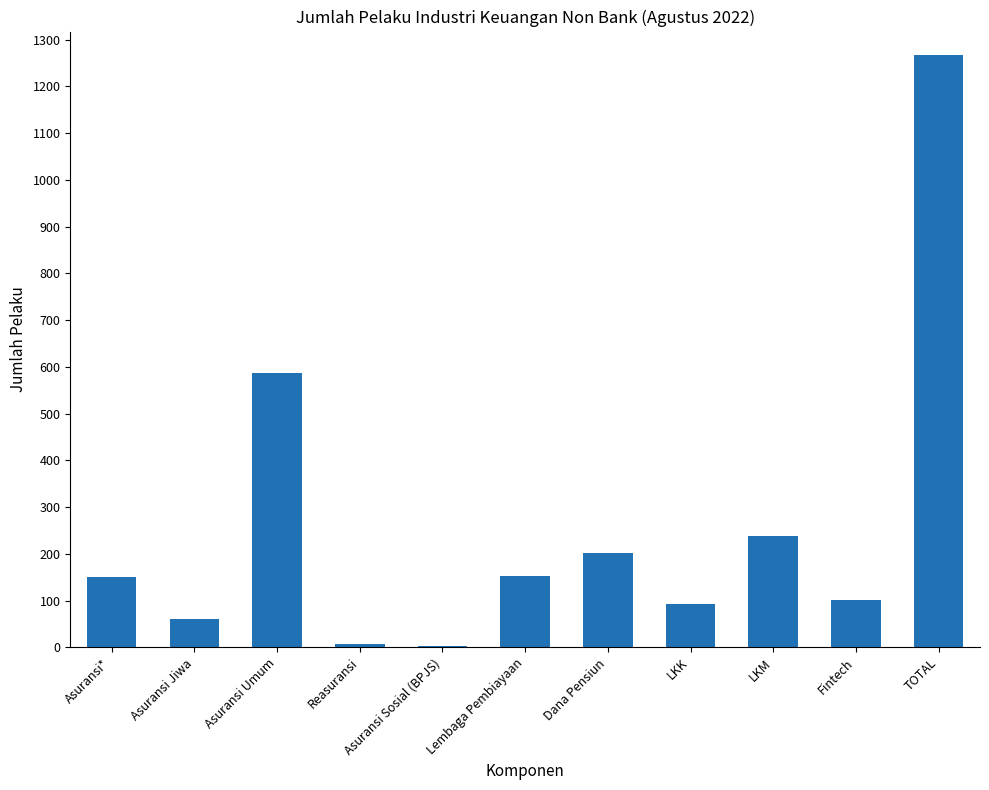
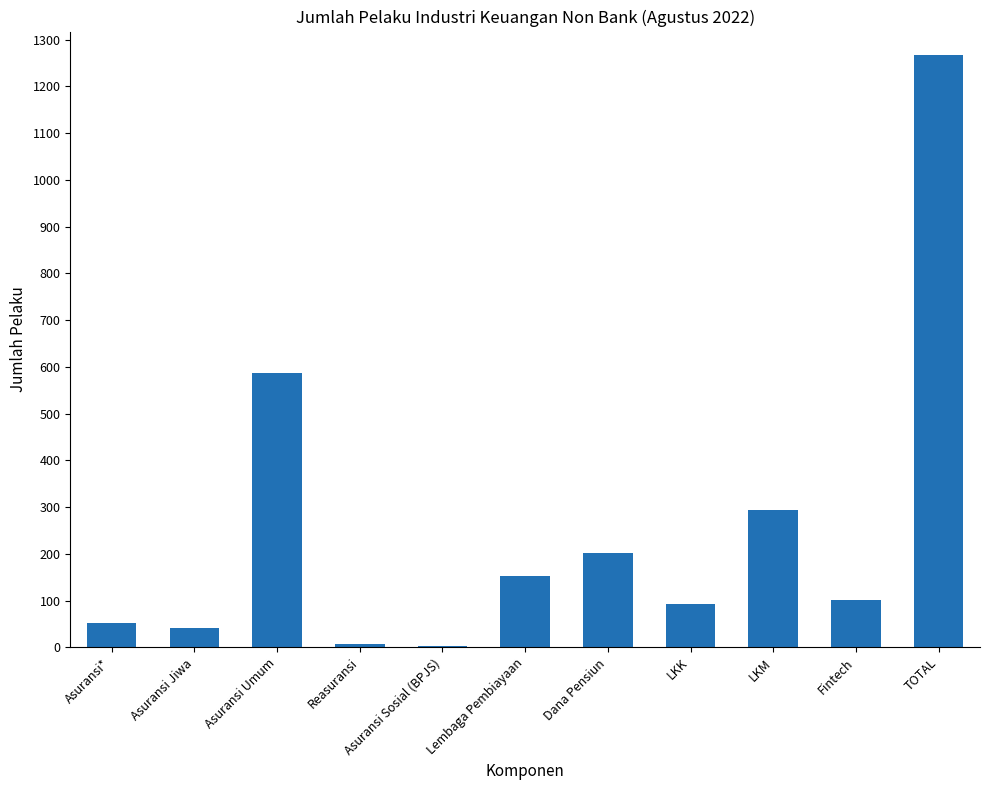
  {
-   "Asuransi*": 150,
-   "Asuransi Jiwa": 60,
+   "Asuransi*": 50,
+   "Asuransi Jiwa": 40,
    "Asuransi Umum": 590,
    "Reasuransi": 10,
    "Lembaga Pembiayaan": 150,
    "Dana Pensiun": 200,
    "LKK": 90,
-   "LKM": 240,
+   "LKM": 290,
    "Fintech": 100,
    "TOTAL": 1270
  }
